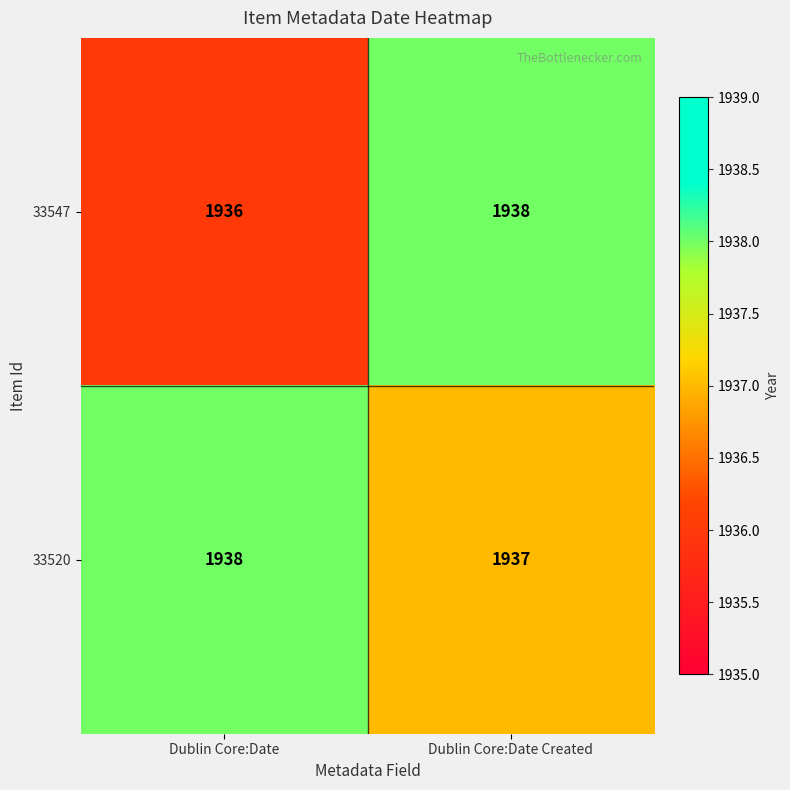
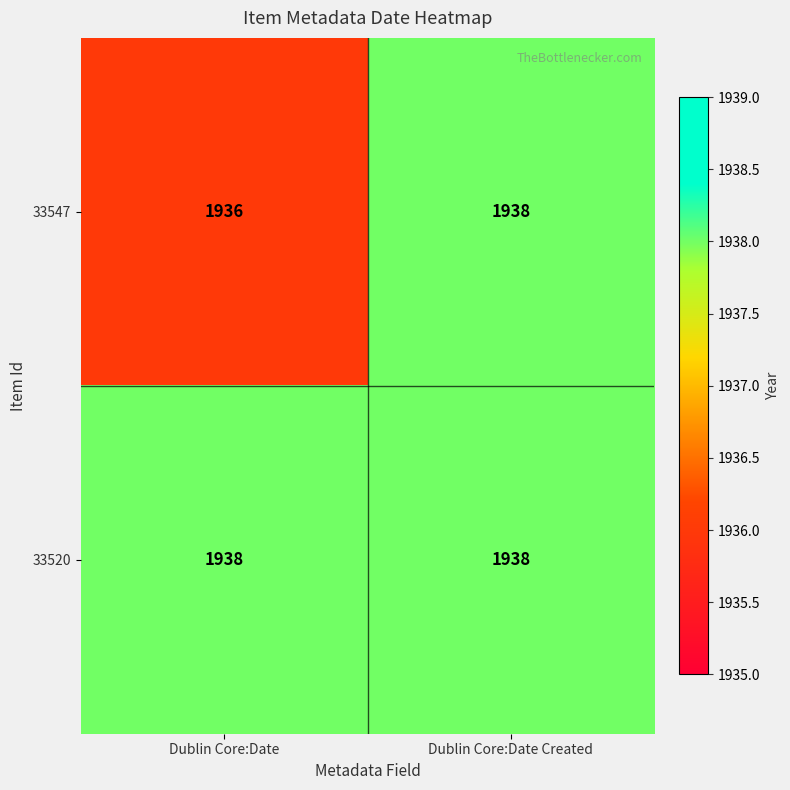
  {
    "33547": {
      "Dublin Core:Date": 1936
    },
    "33520": {
      "Dublin Core:Date": 1938,
-     "Dublin Core:Date Created": 1937
+     "Dublin Core:Date Created": 1938
    }
  }
